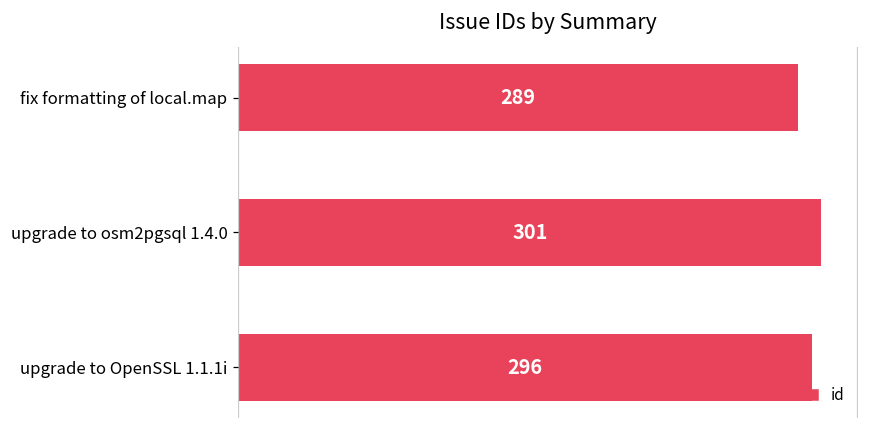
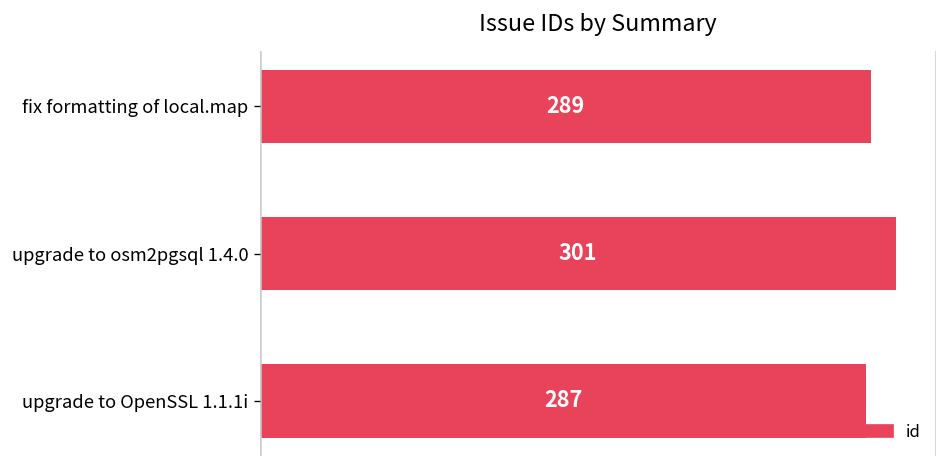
  {
    "fix formatting of local.map": 289,
    "upgrade to osm2pgsql 1.4.0": 301,
-   "upgrade to OpenSSL 1.1.1i": 296
+   "upgrade to OpenSSL 1.1.1i": 287
  }
